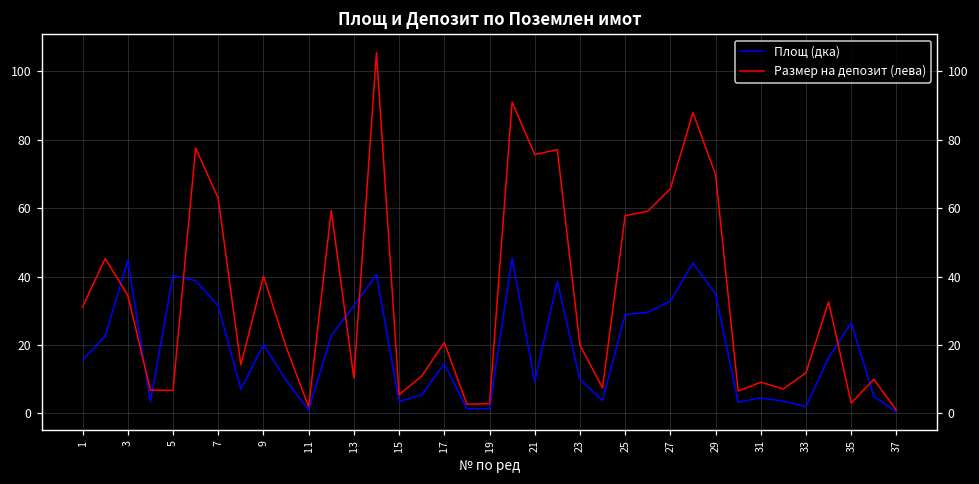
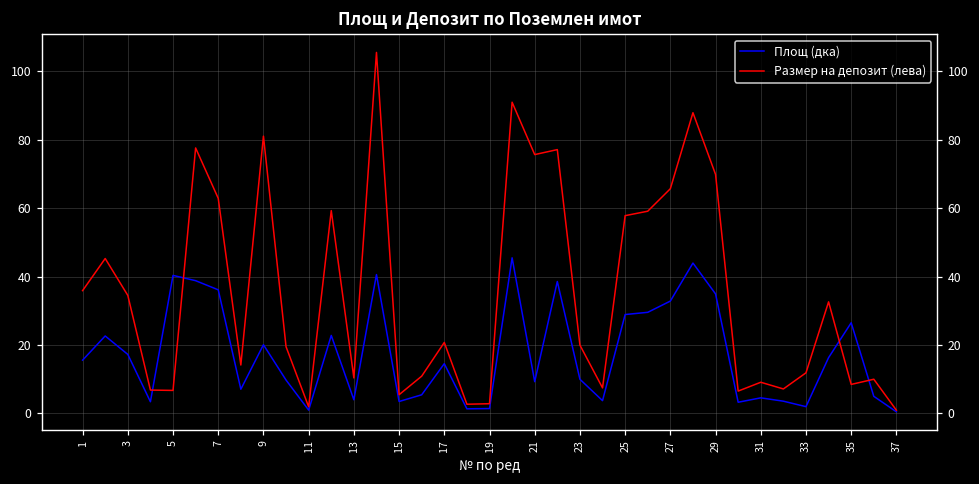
  {
    "Площ (дка)": {
      "1": 16,
-     "3": 45,
+     "3": 17,
      "5": 40,
-     "7": 31,
+     "7": 36,
      "9": 20,
      "11": 1,
-     "13": 31,
+     "13": 4,
      "15": 3,
      "17": 15,
      "19": 1,
      "21": 9,
      "23": 10,
      "25": 29,
      "27": 33,
      "29": 35,
      "31": 5,
      "33": 2,
      "35": 26
    },
    "Размер на депозит (лева)": {
-     "1": 31,
+     "1": 36,
      "3": 34,
      "5": 7,
      "7": 63,
-     "9": 40,
+     "9": 81,
      "11": 2,
      "13": 10,
      "15": 5,
      "17": 21,
      "19": 3,
      "21": 76,
      "23": 20,
      "25": 58,
      "27": 66,
      "29": 70,
      "31": 9,
      "33": 12,
-     "35": 3
+     "35": 8
    }
  }
